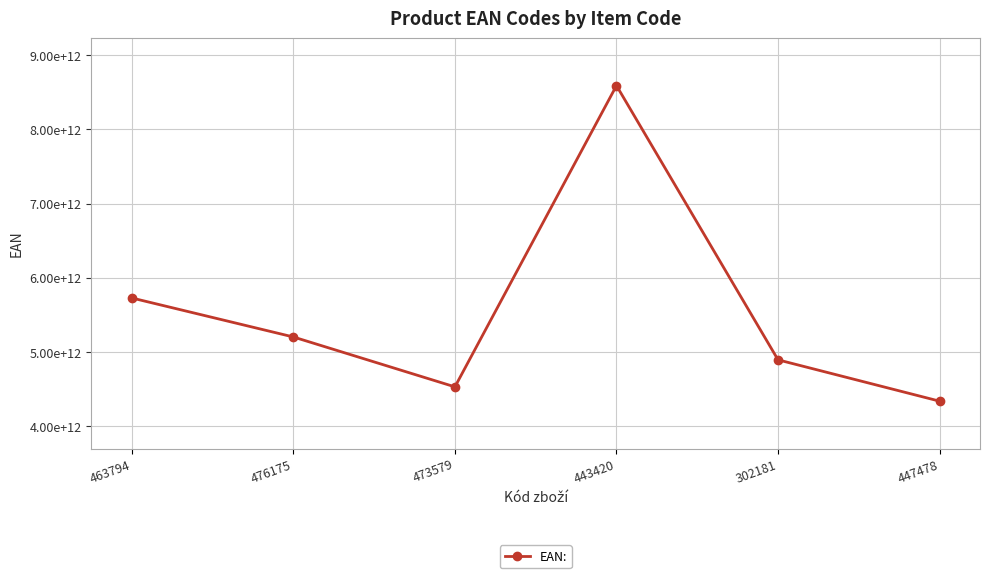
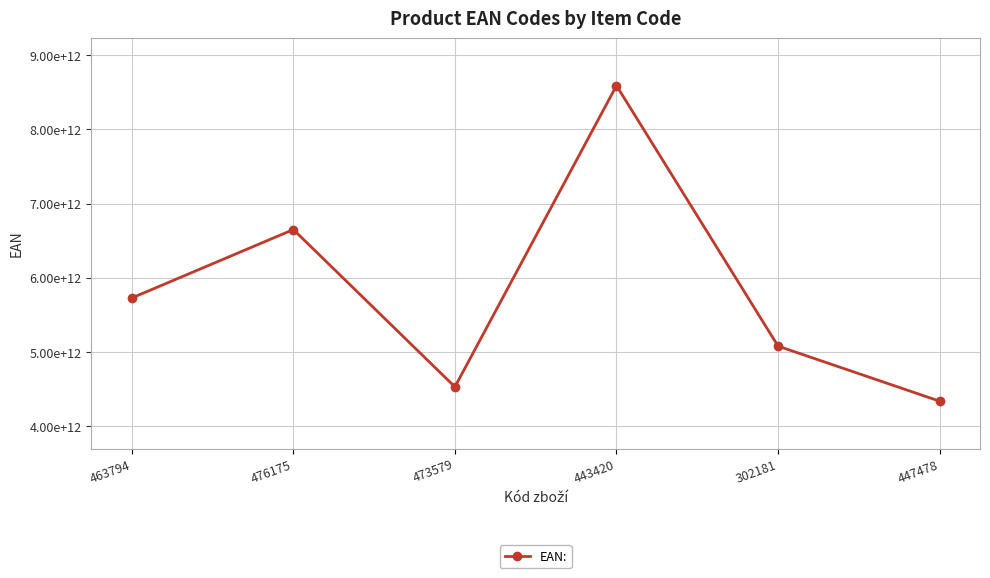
  {
    "463794": 5700000000000,
-   "476175": 5200000000000,
+   "476175": 6700000000000,
    "473579": 4500000000000,
    "443420": 8600000000000,
-   "302181": 4900000000000,
+   "302181": 5100000000000,
    "447478": 4300000000000
  }
